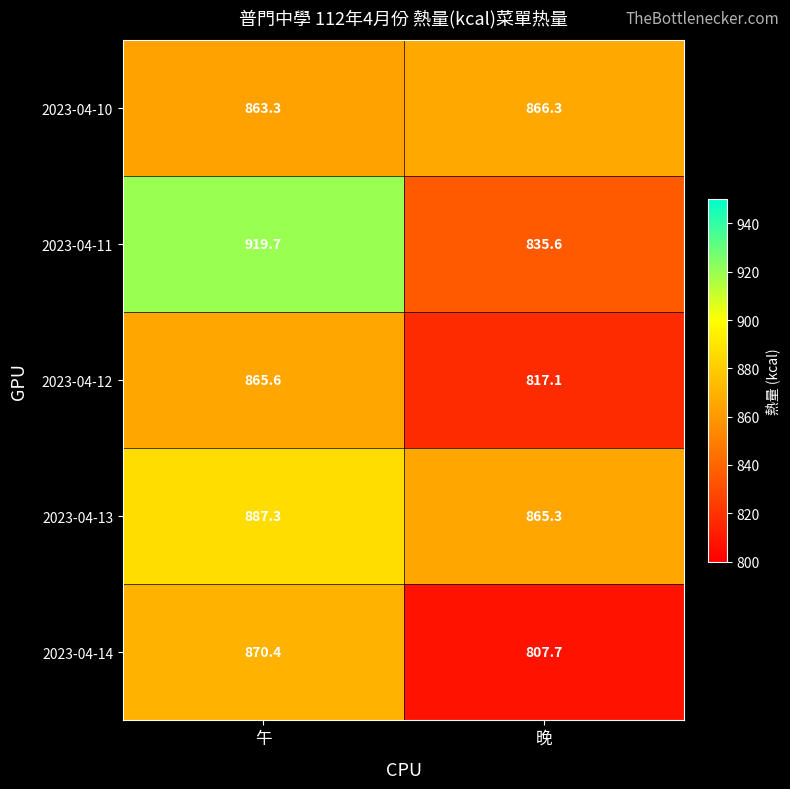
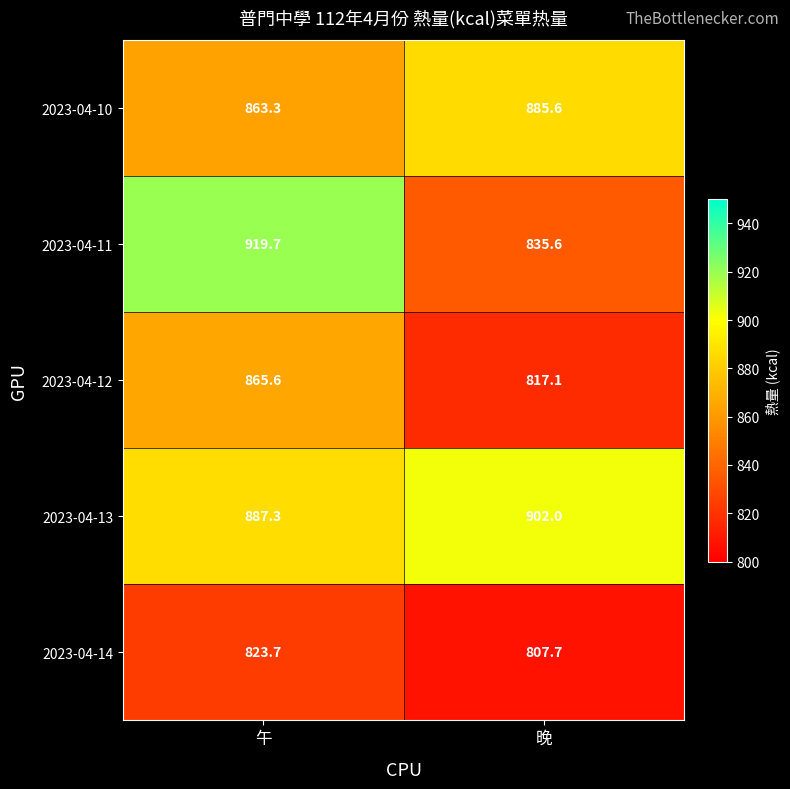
  {
    "2023-04-10": {
      "午": 863.3,
-     "晚": 866.3
+     "晚": 885.6
    },
    "2023-04-11": {
      "午": 919.7,
      "晚": 835.6
    },
    "2023-04-12": {
      "午": 865.6,
      "晚": 817.1
    },
    "2023-04-13": {
      "午": 887.3,
-     "晚": 865.3
+     "晚": 902.0
    },
    "2023-04-14": {
-     "午": 870.4,
+     "午": 823.7,
      "晚": 807.7
    }
  }
